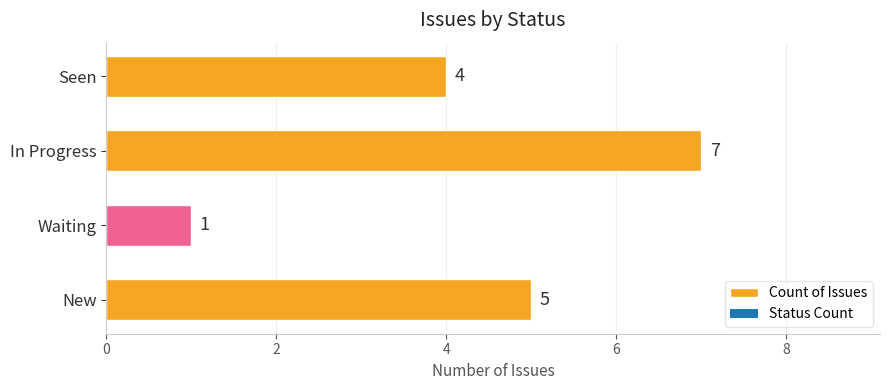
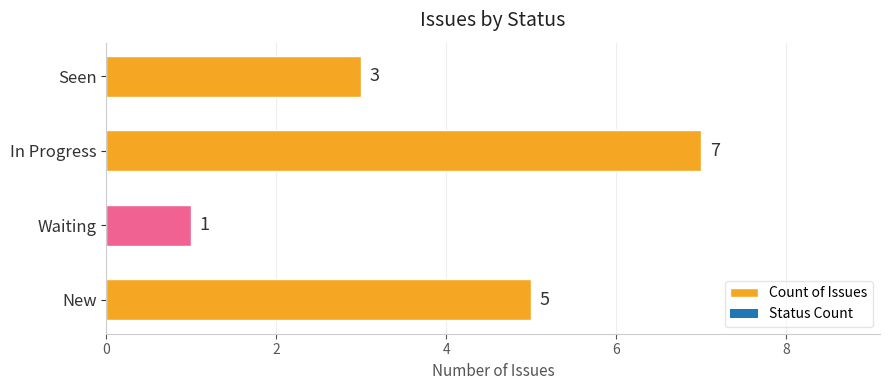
  {
-   "Seen": 4,
+   "Seen": 3,
    "In Progress": 7,
    "Waiting": 1,
    "New": 5
  }
